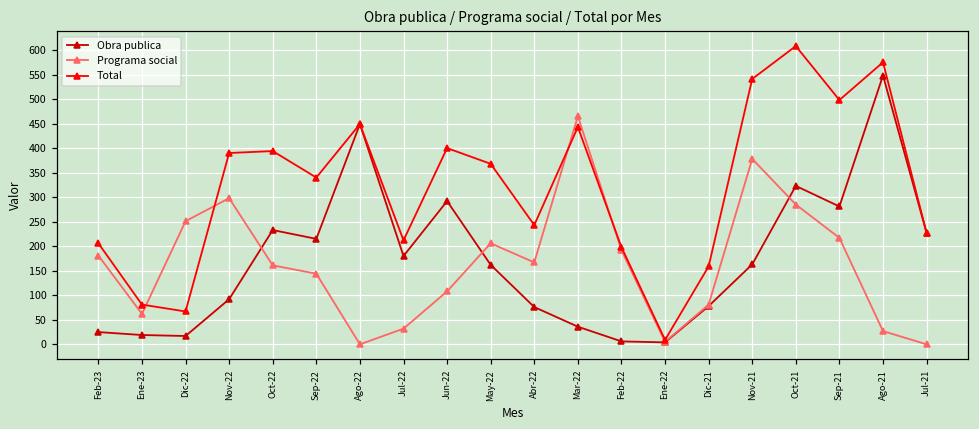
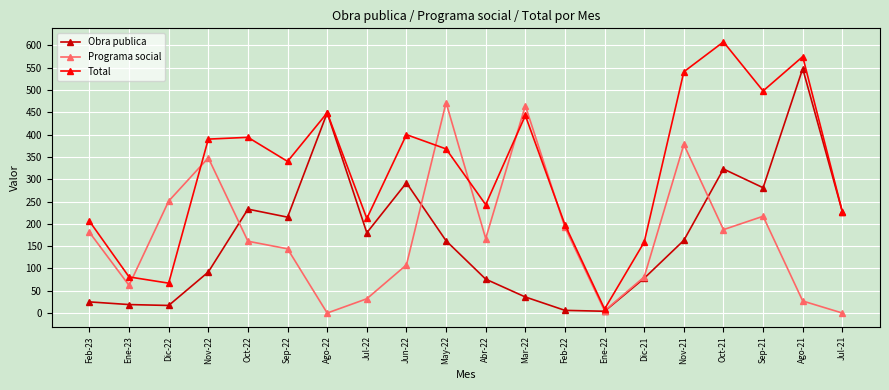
  {
    "Programa social": {
      "Feb-23": 180,
      "Ene-23": 60,
      "Dic-22": 250,
-     "Nov-22": 300,
+     "Nov-22": 350,
      "Oct-22": 160,
      "Sep-22": 140,
      "Ago-22": 0,
      "Jul-22": 30,
      "Jun-22": 110,
-     "May-22": 210,
+     "May-22": 470,
      "Abr-22": 170,
      "Mar-22": 470,
      "Feb-22": 190,
      "Nov-21": 380,
-     "Oct-21": 290,
+     "Oct-21": 190,
      "Sep-21": 220,
      "Ago-21": 30,
      "Jul-21": 0
    }
  }
